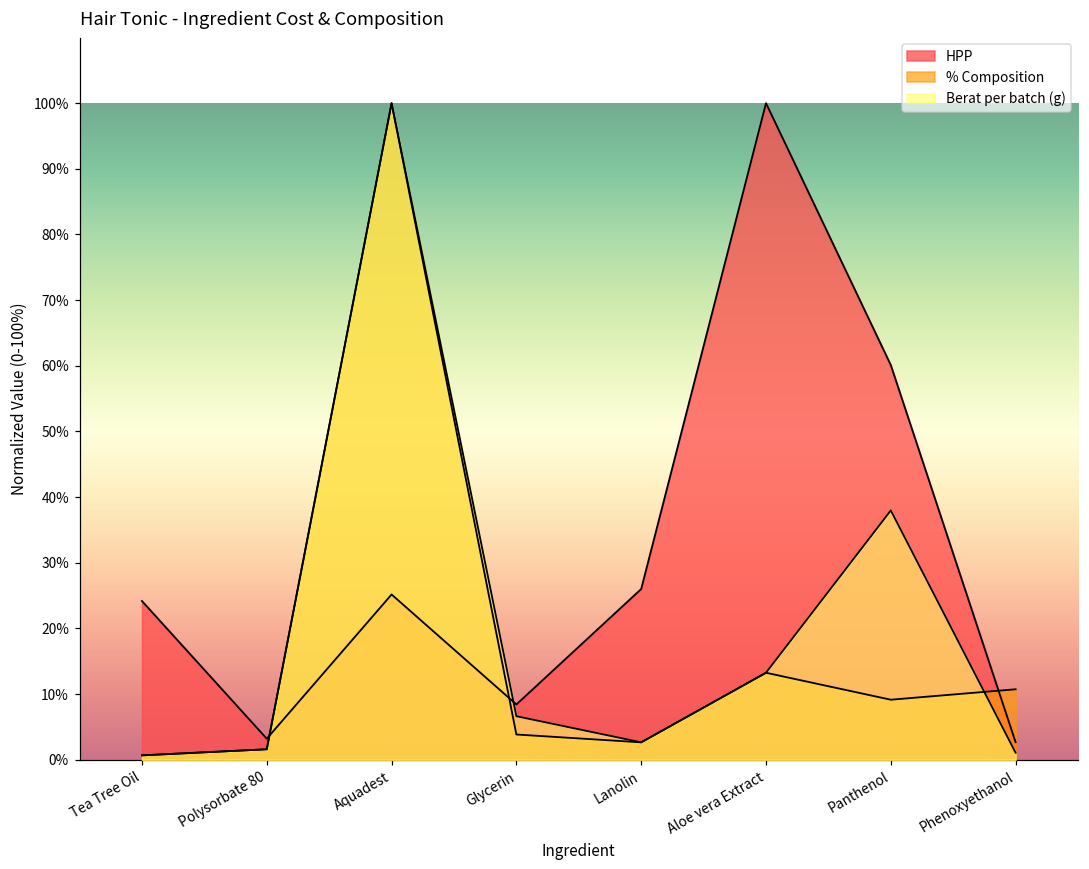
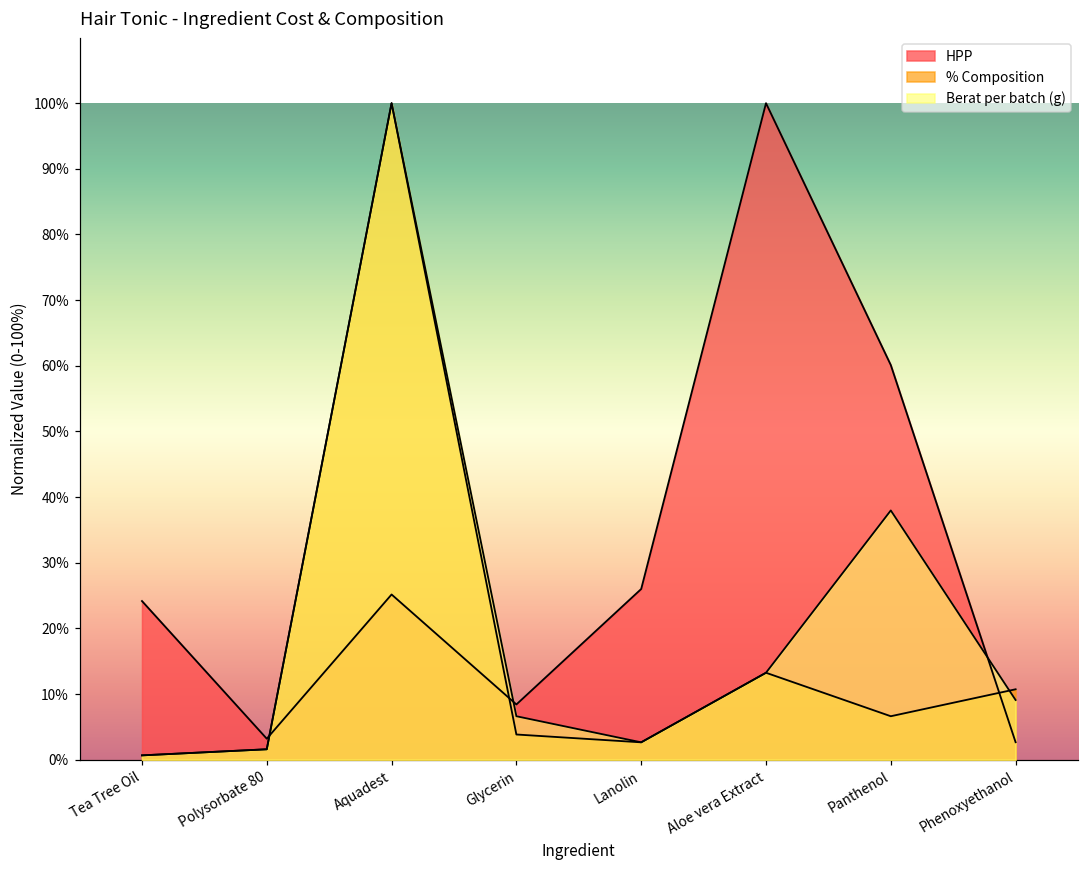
  {
    "HPP": {
      "Tea Tree Oil": "24%",
      "Polysorbate 80": "3%",
      "Aquadest": "25%",
      "Glycerin": "8%",
      "Lanolin": "26%",
      "Aloe vera Extract": "100%",
      "Panthenol": "60%",
      "Phenoxyethanol": "3%"
    },
    "% Composition": {
      "Glycerin": "4%",
-     "Panthenol": "9%",
+     "Panthenol": "7%",
      "Phenoxyethanol": "11%"
    },
    "Berat per batch (g)": {
      "Glycerin": "7%",
      "Panthenol": "38%",
-     "Phenoxyethanol": "1%"
+     "Phenoxyethanol": "9%"
    }
  }
